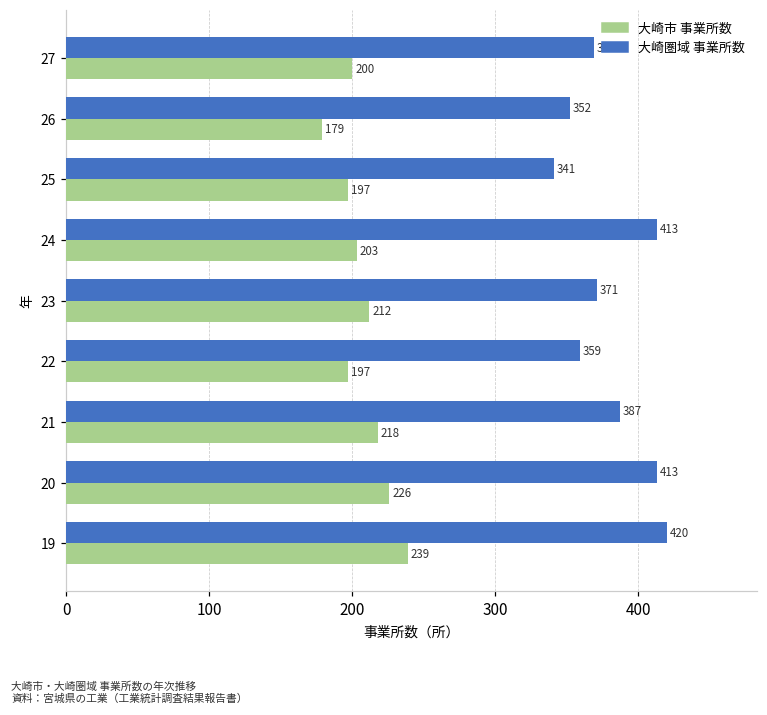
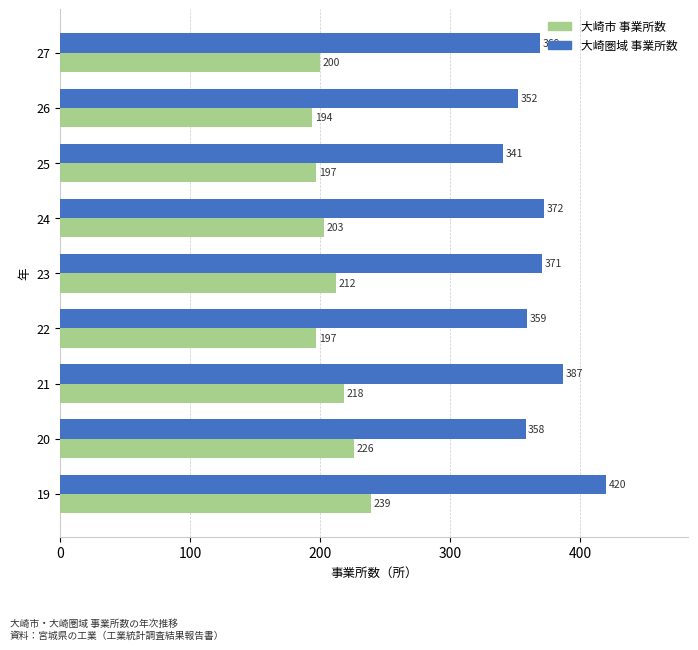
  {
    "大崎市 事業所数": {
      "27": 200,
-     "26": 179,
+     "26": 194,
      "25": 197,
      "24": 203,
      "23": 212,
      "22": 197,
      "21": 218,
      "20": 226,
      "19": 239
    },
    "大崎圏域 事業所数": {
      "27": 369,
      "26": 352,
      "25": 341,
-     "24": 413,
+     "24": 372,
      "23": 371,
      "22": 359,
      "21": 387,
-     "20": 413,
+     "20": 358,
      "19": 420
    }
  }
